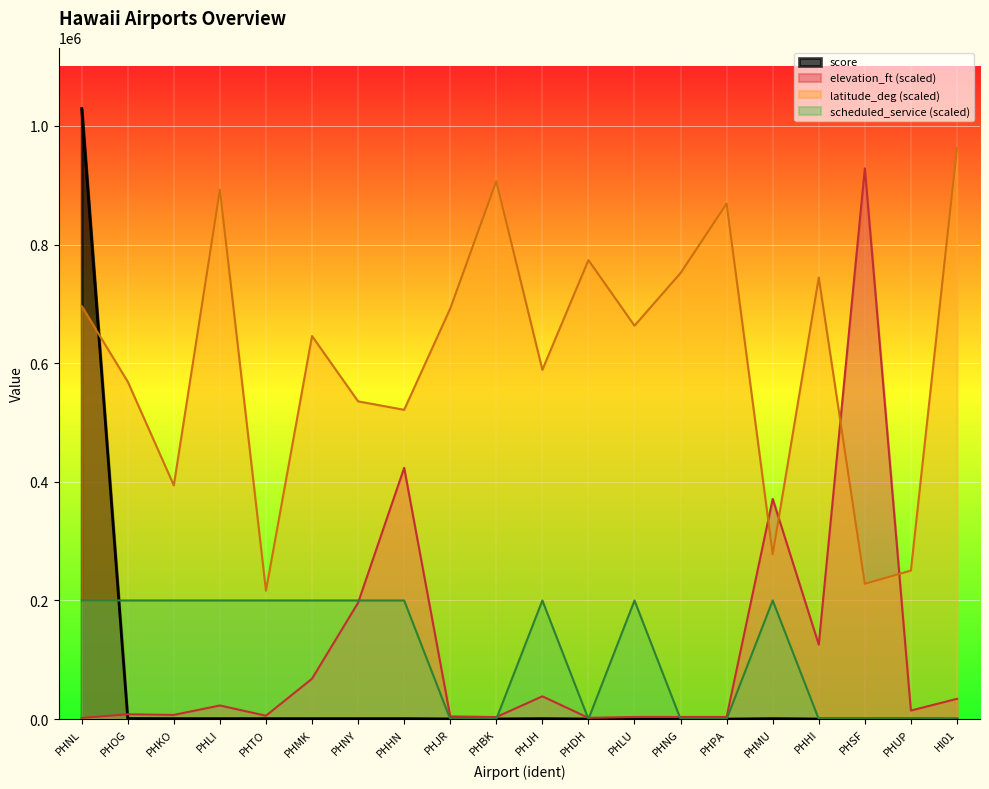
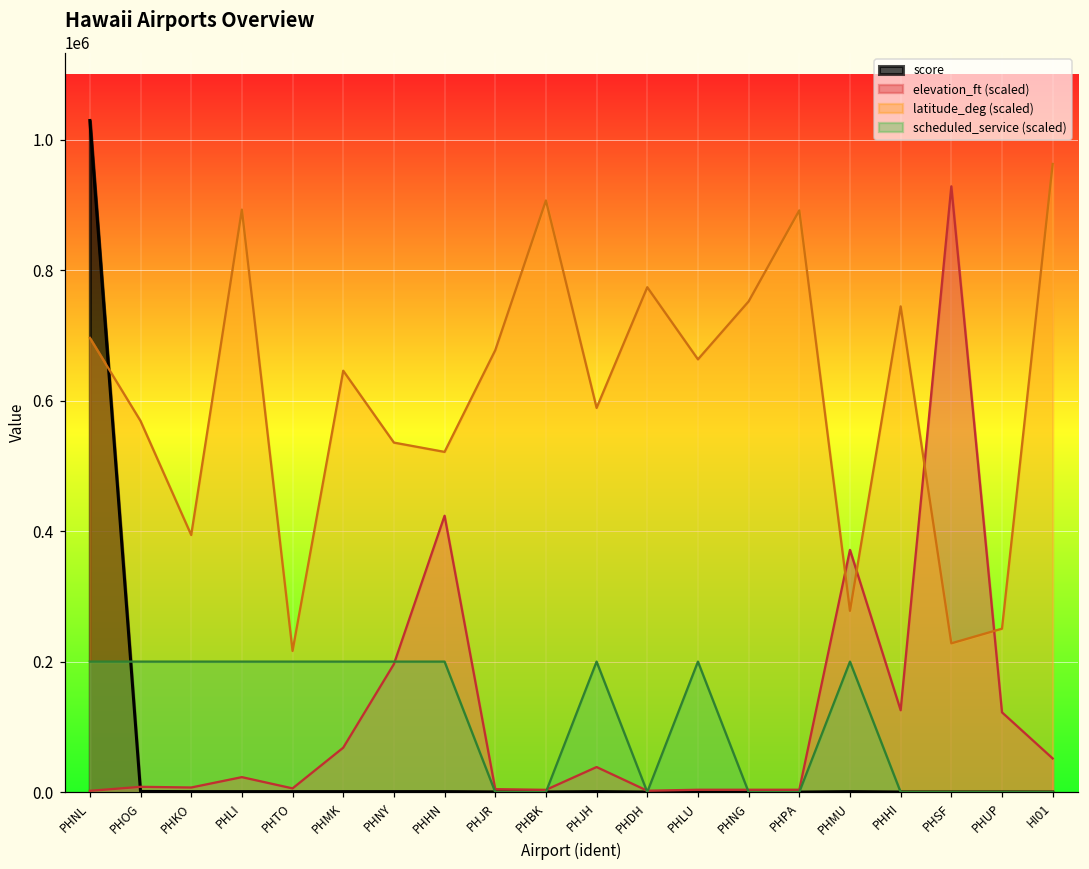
  {
    "score": {
      "PHNL": 1030000,
      "PHOG": 0,
      "PHKO": 0,
      "PHLI": 0,
      "PHTO": 0,
      "PHMK": 0,
      "PHNY": 0,
      "PHHN": 0,
      "PHJH": 0,
      "PHMU": 0
    },
    "elevation_ft (scaled)": {
      "PHNL": 0,
      "PHOG": 10000,
      "PHKO": 10000,
      "PHLI": 20000,
      "PHTO": 10000,
      "PHMK": 70000,
      "PHHN": 420000,
      "PHJH": 40000,
      "PHMU": 370000,
      "PHHI": 130000,
      "PHSF": 930000,
-     "PHUP": 10000,
-     "HI01": 30000
+     "PHUP": 120000,
+     "HI01": 50000
    },
    "latitude_deg (scaled)": {
      "PHNL": 700000,
      "PHOG": 570000,
      "PHKO": 390000,
      "PHLI": 890000,
      "PHTO": 220000,
      "PHMK": 650000,
      "PHNY": 540000,
      "PHHN": 520000,
-     "PHJR": 690000,
+     "PHJR": 680000,
      "PHBK": 910000,
      "PHJH": 590000,
      "PHDH": 770000,
      "PHLU": 660000,
      "PHNG": 750000,
-     "PHPA": 870000,
+     "PHPA": 890000,
      "PHMU": 280000,
      "PHHI": 740000,
      "PHSF": 230000,
      "PHUP": 250000,
      "HI01": 960000
    },
    "scheduled_service (scaled)": {
      "PHNL": 200000,
      "PHOG": 200000,
      "PHKO": 200000,
      "PHLI": 200000,
      "PHTO": 200000,
      "PHMK": 200000,
      "PHHN": 200000,
      "PHJH": 200000,
      "PHLU": 200000,
      "PHMU": 200000
    }
  }
